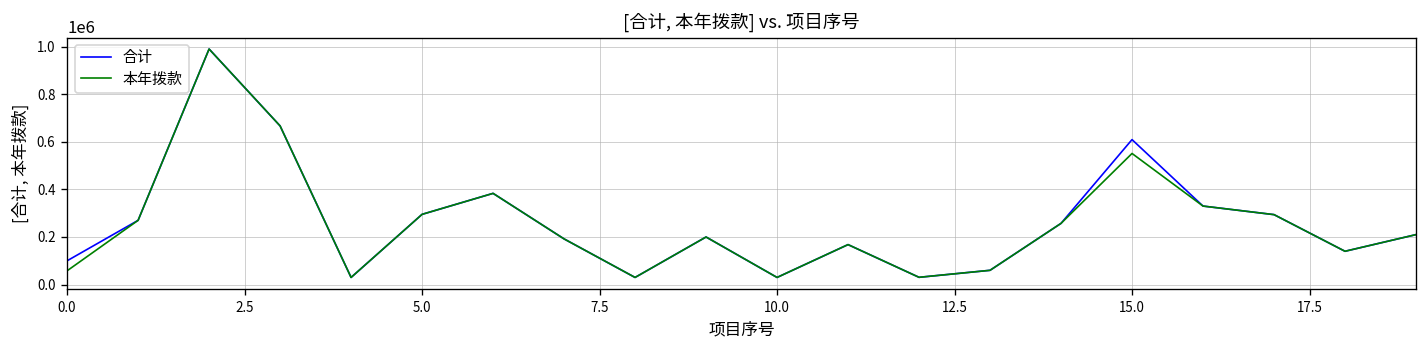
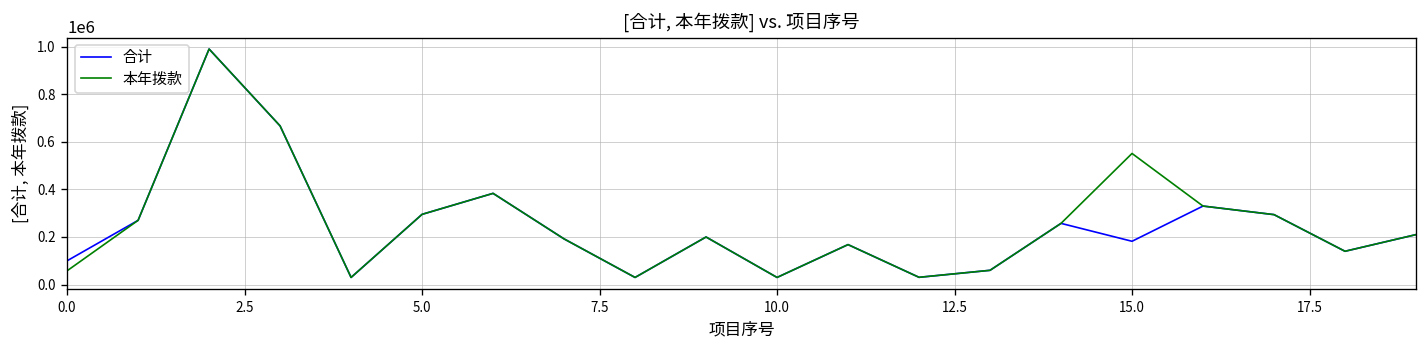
  {
    "合计": {
      "0.0": 100000,
-     "15.0": 610000
+     "15.0": 180000
    },
    "本年拨款": {
      "0.0": 60000,
      "15.0": 550000
    }
  }
